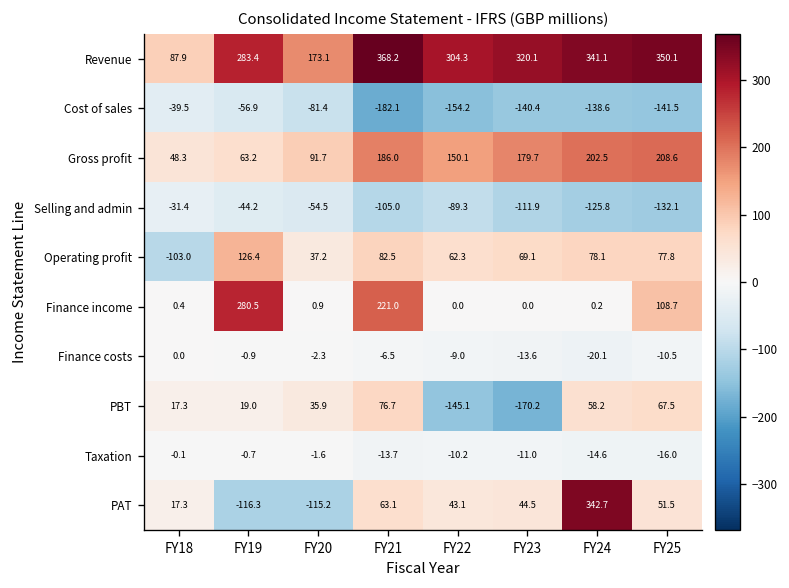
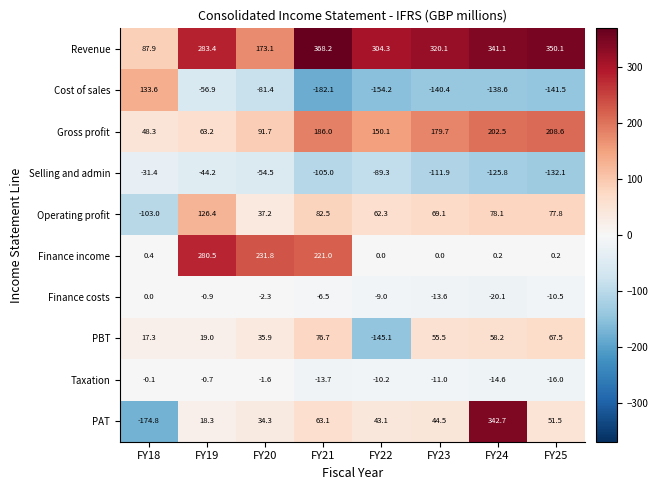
  {
    "Revenue": {
      "FY18": 87.9,
      "FY19": 283.4,
      "FY20": 173.1,
      "FY21": 368.2,
      "FY22": 304.3,
      "FY23": 320.1,
      "FY24": 341.1,
      "FY25": 350.1
    },
    "Cost of sales": {
-     "FY18": -39.5,
+     "FY18": 133.6,
      "FY19": -56.9,
      "FY20": -81.4,
      "FY21": -182.1,
      "FY22": -154.2,
      "FY23": -140.4,
      "FY24": -138.6,
      "FY25": -141.5
    },
    "Gross profit": {
      "FY18": 48.3,
      "FY19": 63.2,
      "FY20": 91.7,
      "FY21": 186.0,
      "FY22": 150.1,
      "FY23": 179.7,
      "FY24": 202.5,
      "FY25": 208.6
    },
    "Selling and admin": {
      "FY18": -31.4,
      "FY19": -44.2,
      "FY20": -54.5,
      "FY21": -105.0,
      "FY22": -89.3,
      "FY23": -111.9,
      "FY24": -125.8,
      "FY25": -132.1
    },
    "Operating profit": {
      "FY18": -103.0,
      "FY19": 126.4,
      "FY20": 37.2,
      "FY21": 82.5,
      "FY22": 62.3,
      "FY23": 69.1,
      "FY24": 78.1,
      "FY25": 77.8
    },
    "Finance income": {
      "FY18": 0.4,
      "FY19": 280.5,
-     "FY20": 0.9,
+     "FY20": 231.8,
      "FY21": 221.0,
      "FY22": 0.0,
      "FY23": 0.0,
      "FY24": 0.2,
-     "FY25": 108.7
+     "FY25": 0.2
    },
    "Finance costs": {
      "FY18": 0.0,
      "FY19": -0.9,
      "FY20": -2.3,
      "FY21": -6.5,
      "FY22": -9.0,
      "FY23": -13.6,
      "FY24": -20.1,
      "FY25": -10.5
    },
    "PBT": {
      "FY18": 17.3,
      "FY19": 19.0,
      "FY20": 35.9,
      "FY21": 76.7,
      "FY22": -145.1,
-     "FY23": -170.2,
+     "FY23": 55.5,
      "FY24": 58.2,
      "FY25": 67.5
    },
    "Taxation": {
      "FY18": -0.1,
      "FY19": -0.7,
      "FY20": -1.6,
      "FY21": -13.7,
      "FY22": -10.2,
      "FY23": -11.0,
      "FY24": -14.6,
      "FY25": -16.0
    },
    "PAT": {
-     "FY18": 17.3,
-     "FY19": -116.3,
-     "FY20": -115.2,
+     "FY18": -174.8,
+     "FY19": 18.3,
+     "FY20": 34.3,
      "FY21": 63.1,
      "FY22": 43.1,
      "FY23": 44.5,
      "FY24": 342.7,
      "FY25": 51.5
    }
  }
